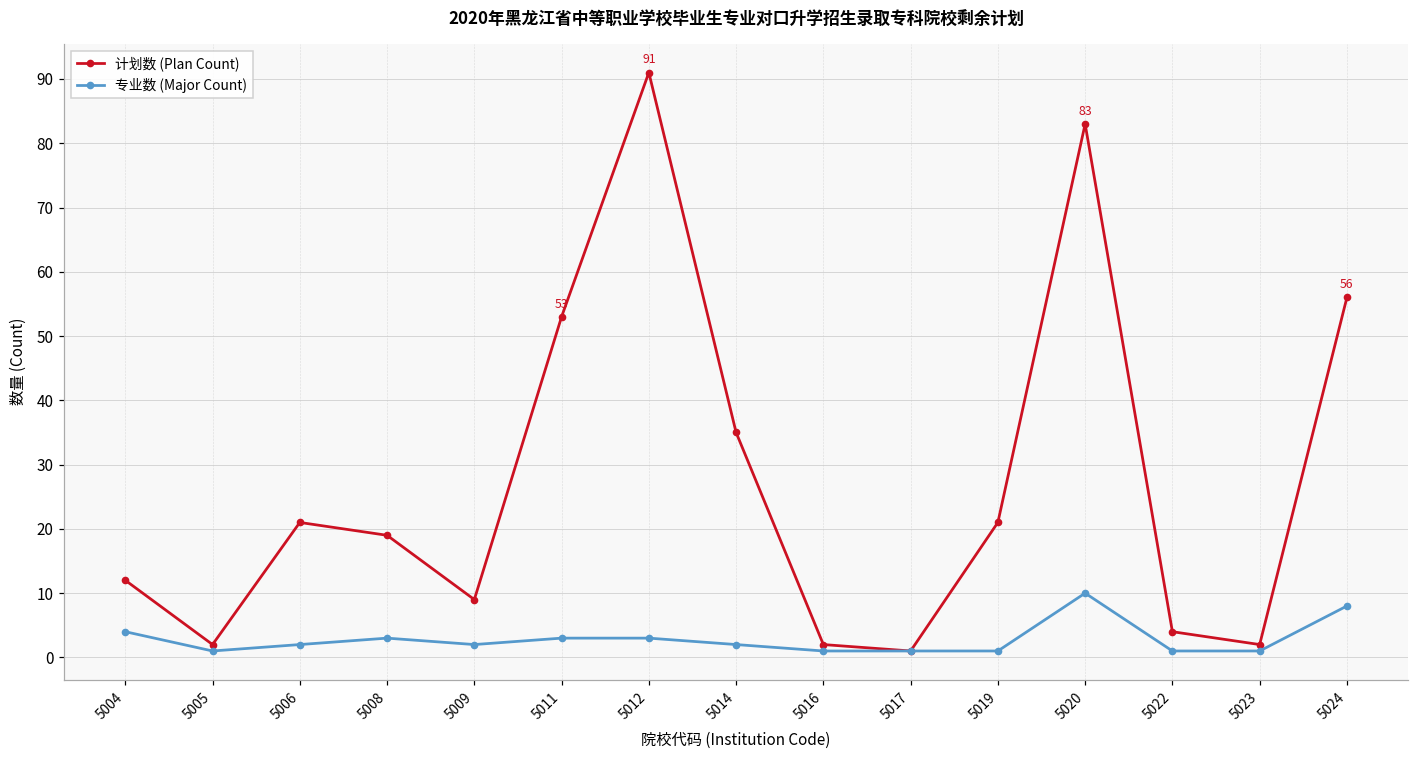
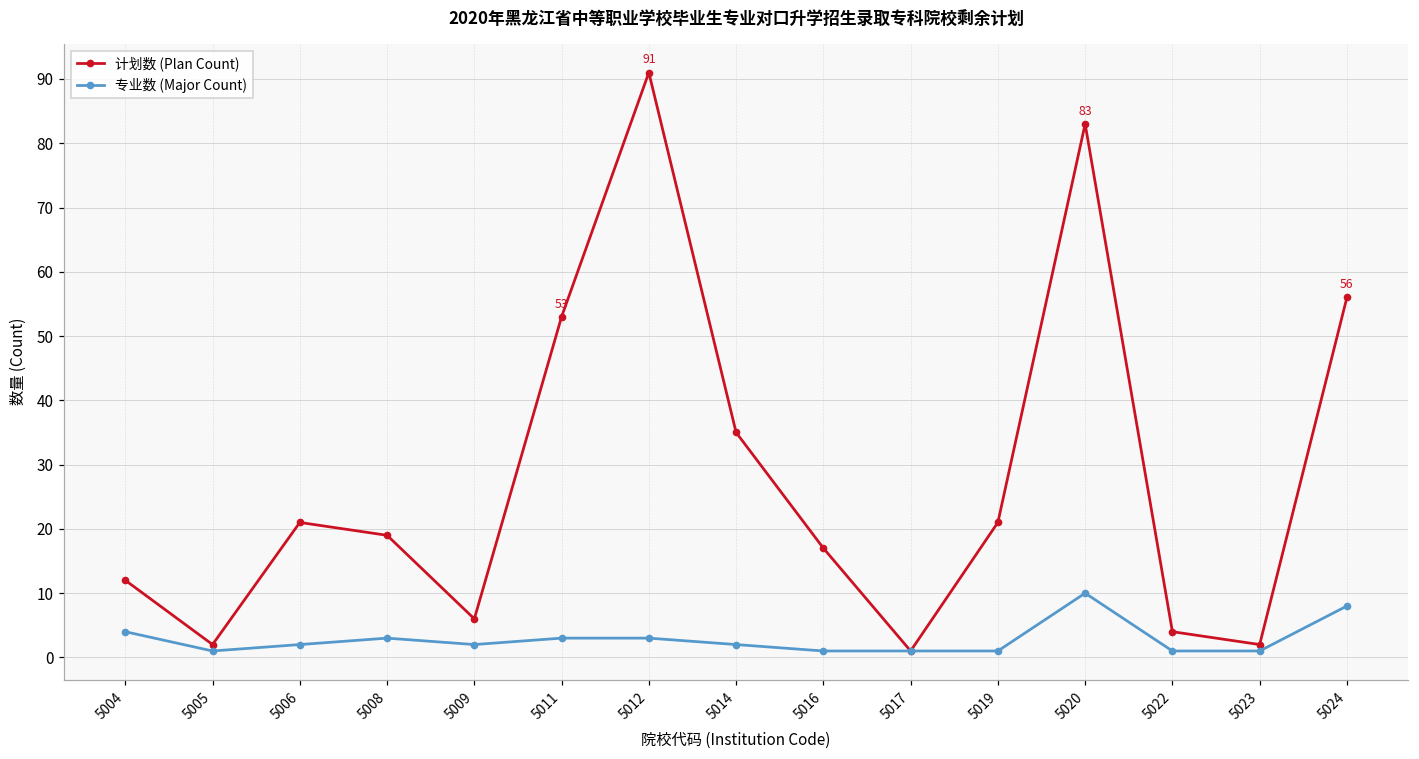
  {
    "计划数 (Plan Count)": {
      "5004": 12,
      "5005": 2,
      "5006": 21,
      "5008": 19,
-     "5009": 9,
+     "5009": 6,
      "5014": 35,
-     "5016": 2,
+     "5016": 17,
      "5019": 21,
      "5022": 4,
      "5023": 2
    },
    "专业数 (Major Count)": {
      "5004": 4,
      "5005": 1,
      "5006": 2,
      "5008": 3,
      "5009": 2,
      "5011": 3,
      "5012": 3,
      "5014": 2,
      "5016": 1,
      "5019": 1,
      "5020": 10,
      "5022": 1,
      "5023": 1,
      "5024": 8
    }
  }
